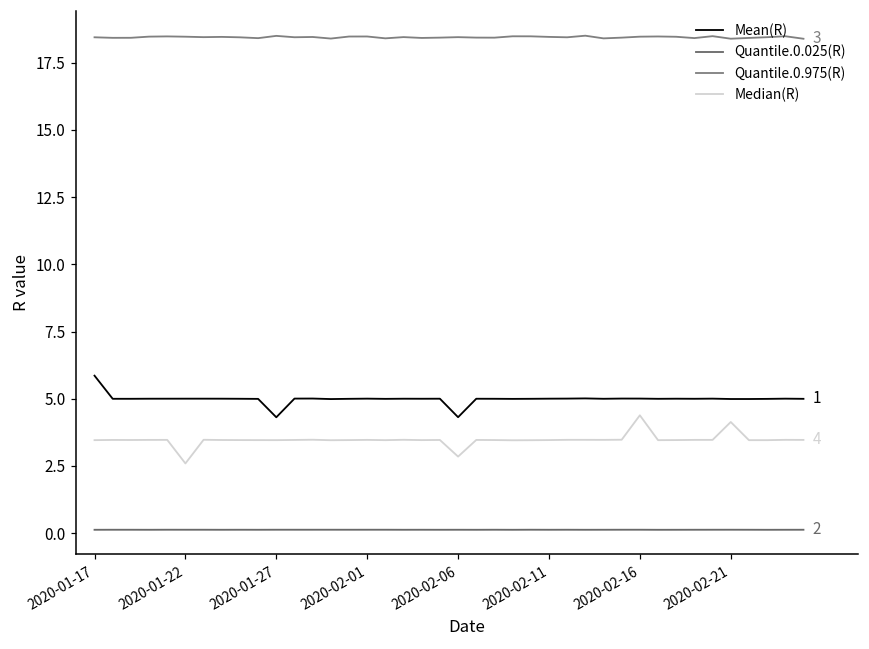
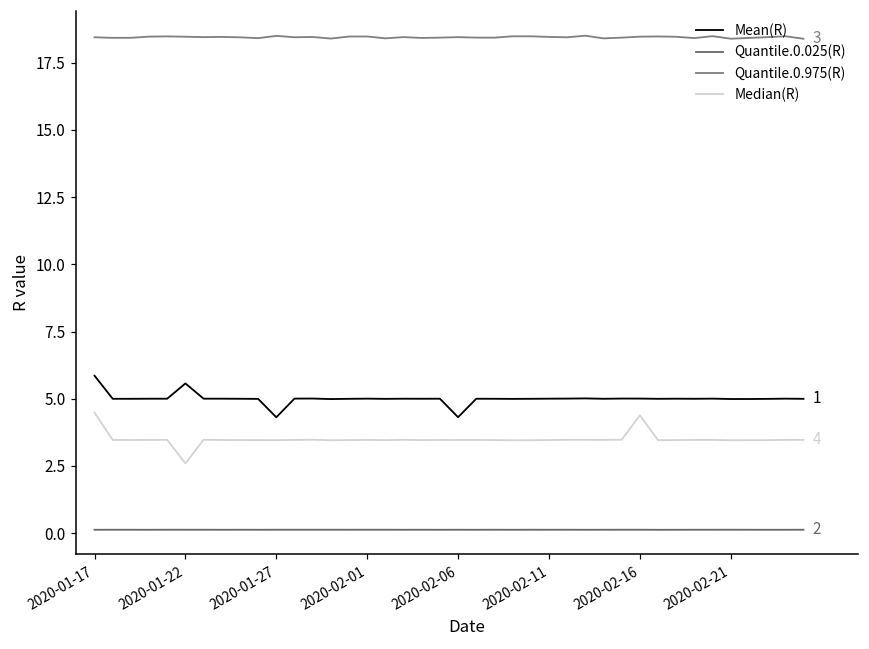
  {
    "Mean(R)": {
      "2020-01-17": 5.9,
-     "2020-01-22": 5.0,
+     "2020-01-22": 5.6,
      "2020-01-27": 4.3,
      "2020-02-01": 5.0,
      "2020-02-06": 4.3,
      "2020-02-11": 5.0,
      "2020-02-16": 5.0,
      "2020-02-21": 5.0
    },
    "Median(R)": {
-     "2020-01-17": 3.5,
+     "2020-01-17": 4.5,
      "2020-01-22": 2.6,
      "2020-01-27": 3.5,
      "2020-02-01": 3.5,
-     "2020-02-06": 2.8,
+     "2020-02-06": 3.5,
      "2020-02-11": 3.5,
      "2020-02-16": 4.4,
-     "2020-02-21": 4.1
+     "2020-02-21": 3.5
    }
  }
